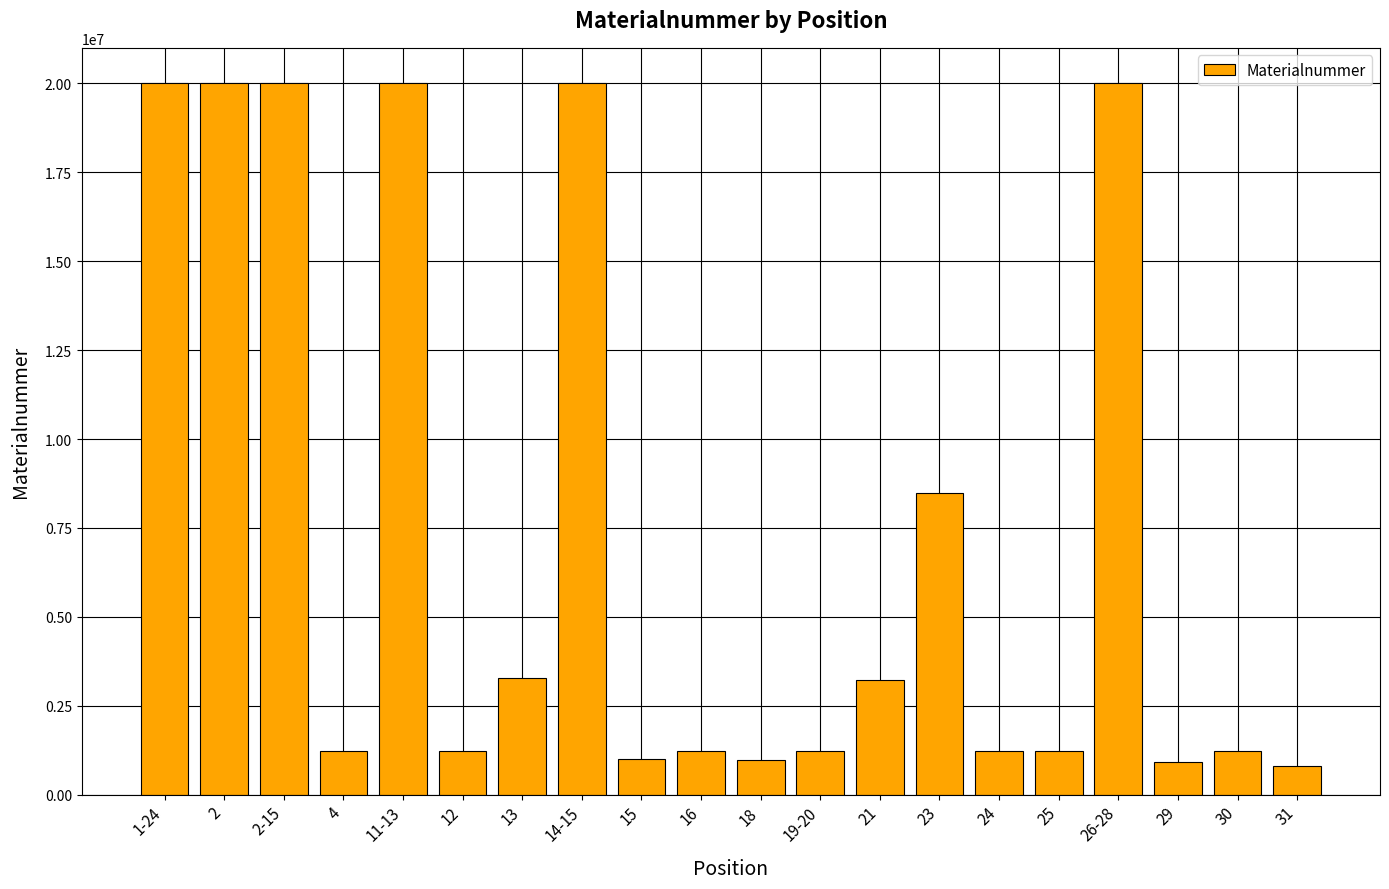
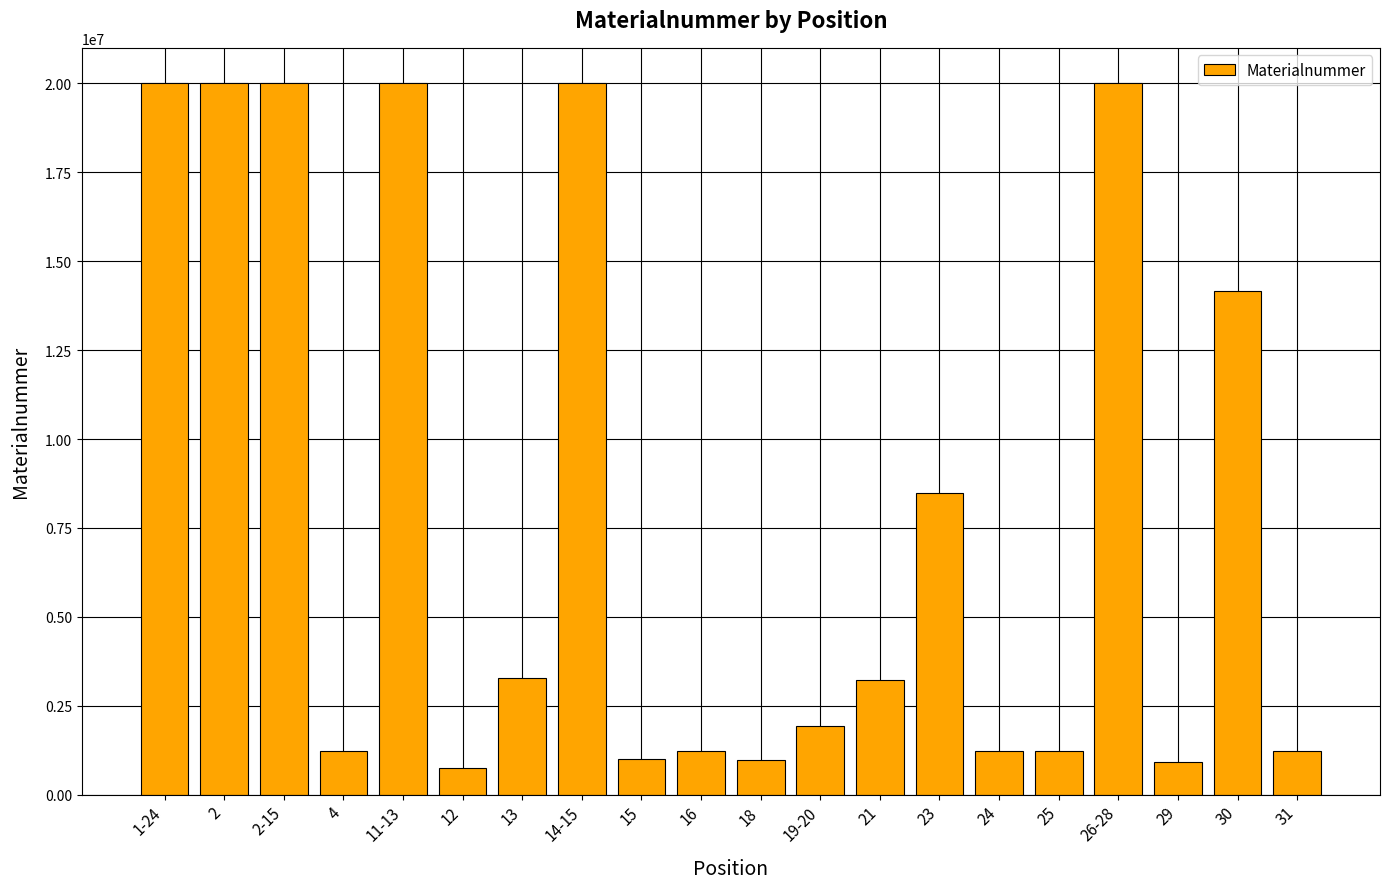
  {
    "1-24": 20000000,
    "2": 20000000,
    "2-15": 20000000,
    "4": 1200000,
    "11-13": 20000000,
-   "12": 1200000,
+   "12": 700000,
    "13": 3300000,
    "14-15": 20000000,
    "15": 1000000,
    "16": 1200000,
    "18": 1000000,
-   "19-20": 1200000,
+   "19-20": 1900000,
    "21": 3200000,
    "23": 8500000,
    "24": 1200000,
    "25": 1200000,
    "26-28": 20000000,
    "29": 900000,
-   "30": 1200000,
-   "31": 800000
+   "30": 14200000,
+   "31": 1200000
  }
